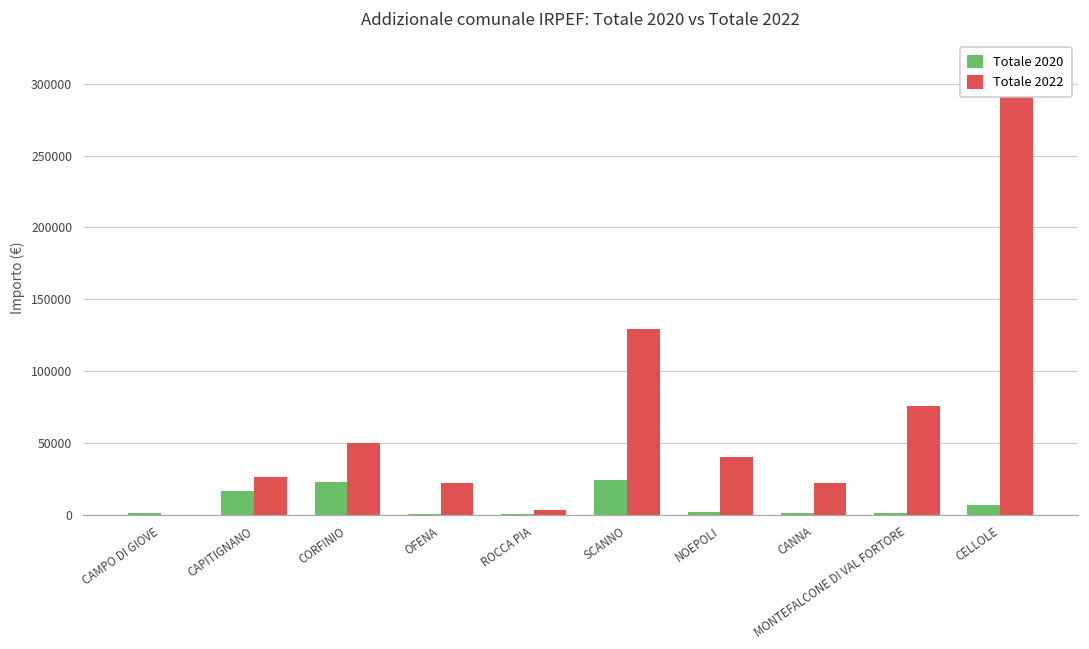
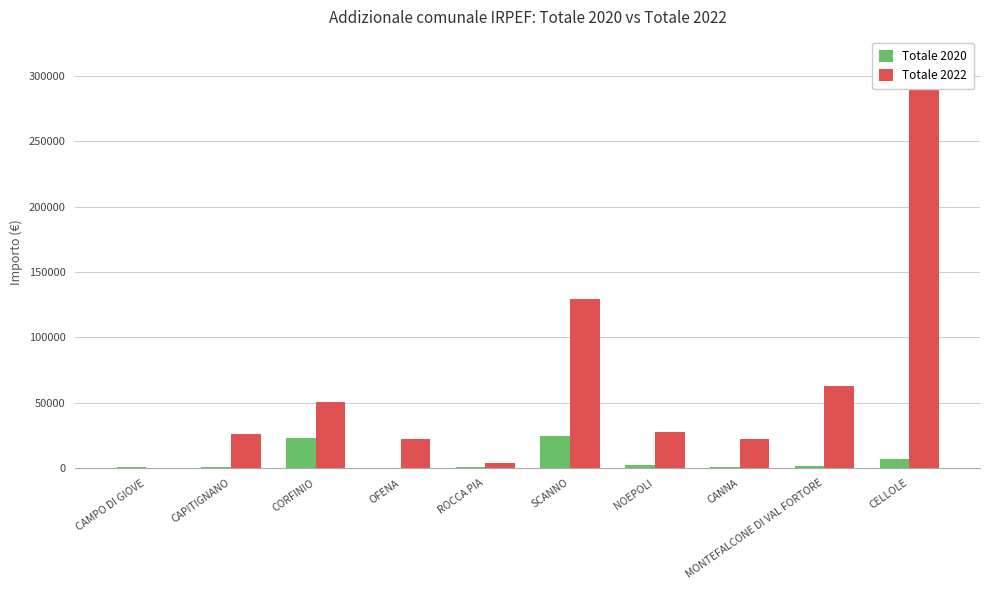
  {
    "Totale 2020": {
-     "CAPITIGNANO": 17000,
+     "CAPITIGNANO": 1000,
      "CORFINIO": 23000,
      "SCANNO": 24000,
      "NOEPOLI": 2000,
      "CELLOLE": 7000
    },
    "Totale 2022": {
      "CAMPO DI GIOVE": 0,
      "CAPITIGNANO": 26000,
      "CORFINIO": 50000,
      "OFENA": 22000,
      "ROCCA PIA": 4000,
      "SCANNO": 129000,
-     "NOEPOLI": 40000,
+     "NOEPOLI": 27000,
      "CANNA": 22000,
-     "MONTEFALCONE DI VAL FORTORE": 76000
+     "MONTEFALCONE DI VAL FORTORE": 63000
    }
  }
